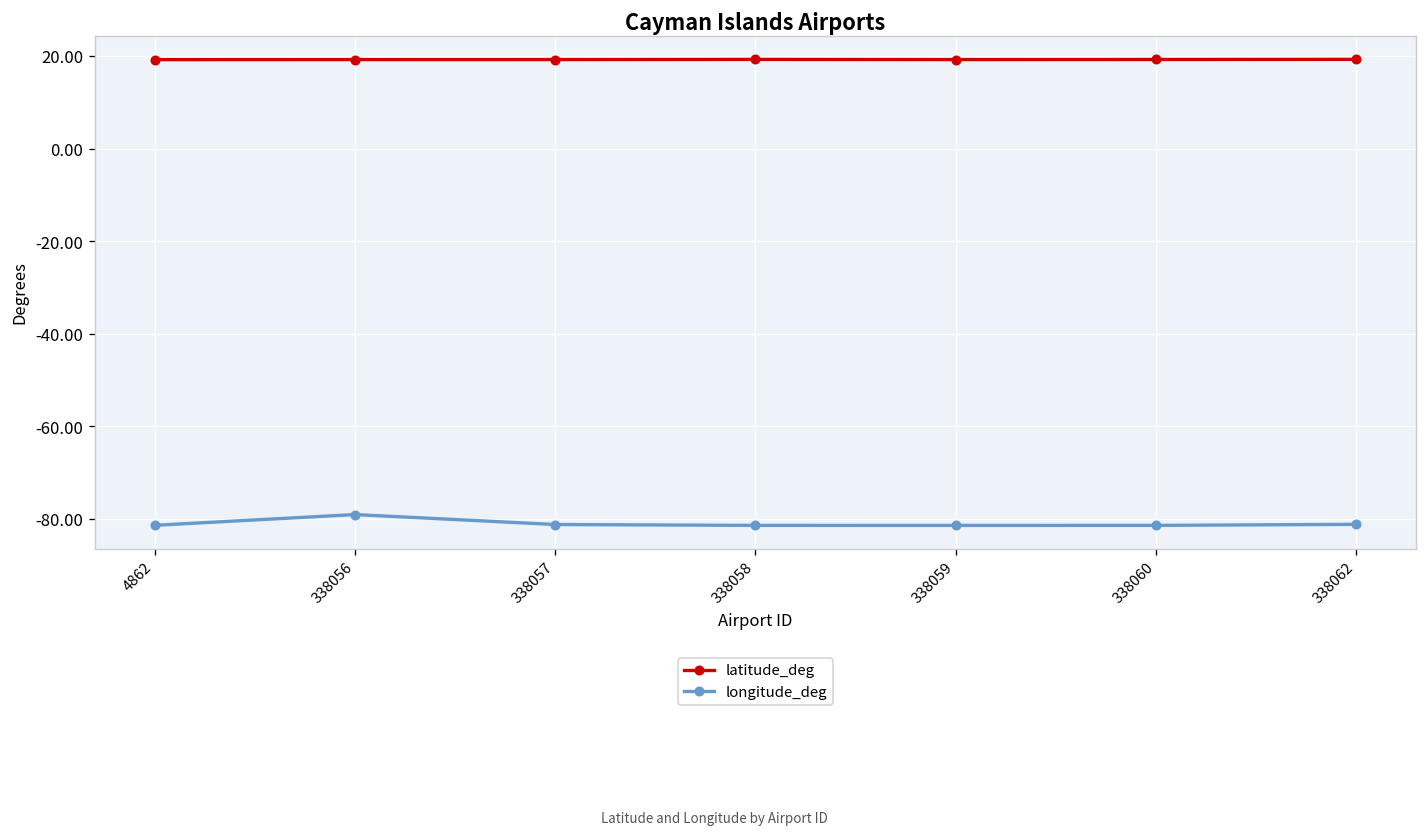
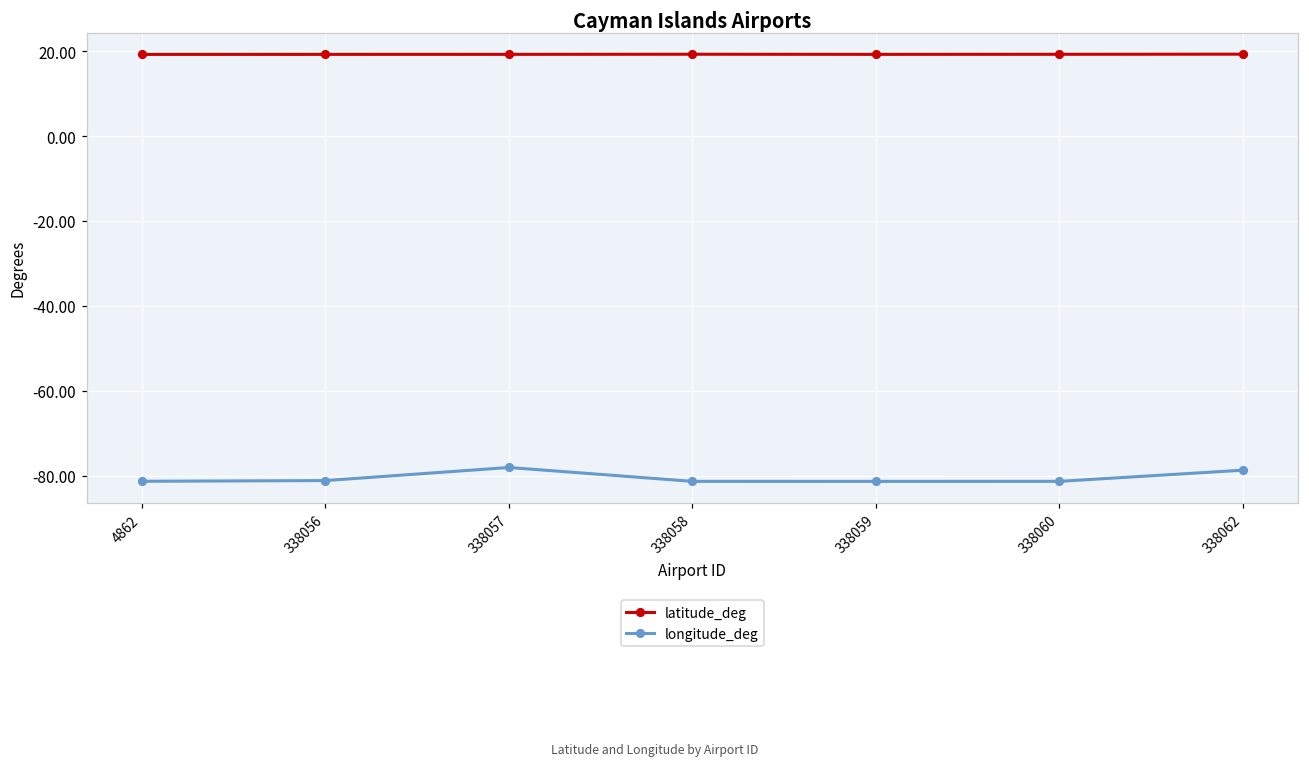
  {
    "latitude_deg": {
      "4862": 19,
      "338056": 19,
      "338057": 19,
      "338058": 19,
      "338059": 19,
      "338060": 19,
      "338062": 19
    },
    "longitude_deg": {
      "4862": -81,
-     "338056": -79,
-     "338057": -81,
+     "338056": -81,
+     "338057": -78,
      "338058": -81,
      "338059": -81,
      "338060": -81,
-     "338062": -81
+     "338062": -79
    }
  }
